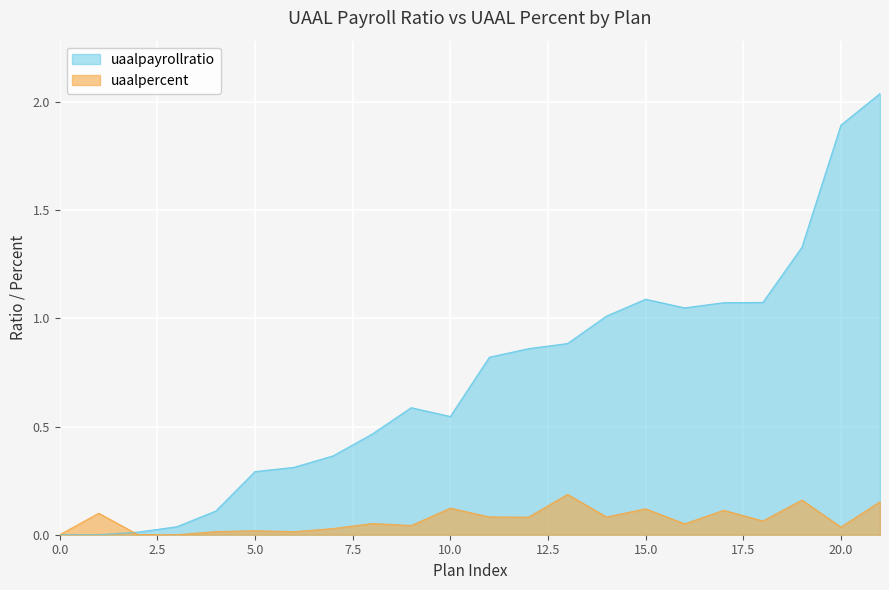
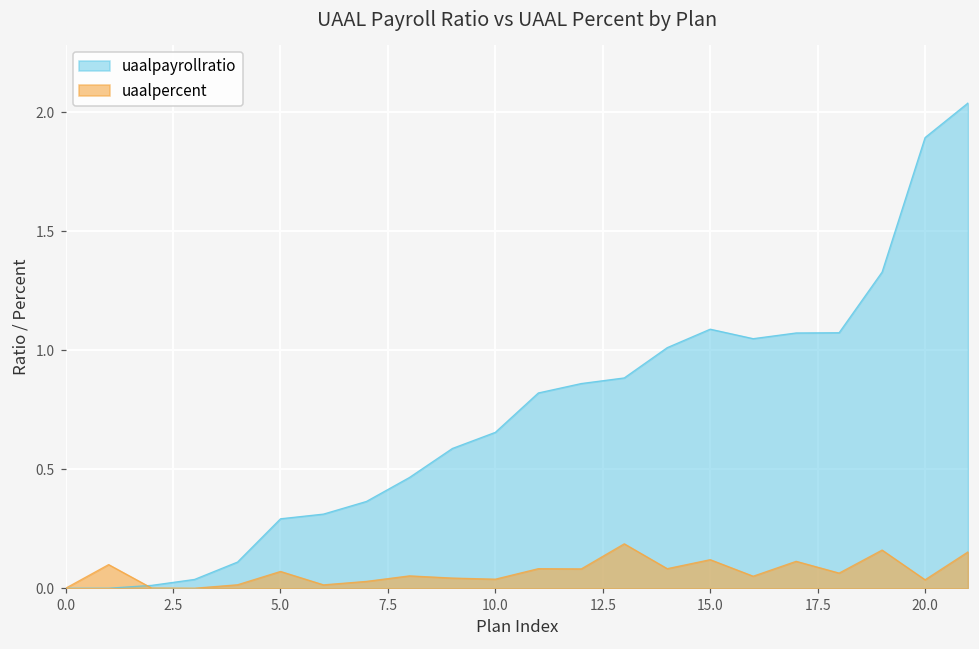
  {
    "uaalpayrollratio": {
      "5.0": 0.29,
-     "10.0": 0.55,
+     "10.0": 0.66,
      "15.0": 1.09,
      "20.0": 1.89
    },
    "uaalpercent": {
-     "5.0": 0.02,
-     "10.0": 0.12,
+     "5.0": 0.07,
+     "10.0": 0.04,
      "15.0": 0.12,
      "20.0": 0.04
    }
  }
